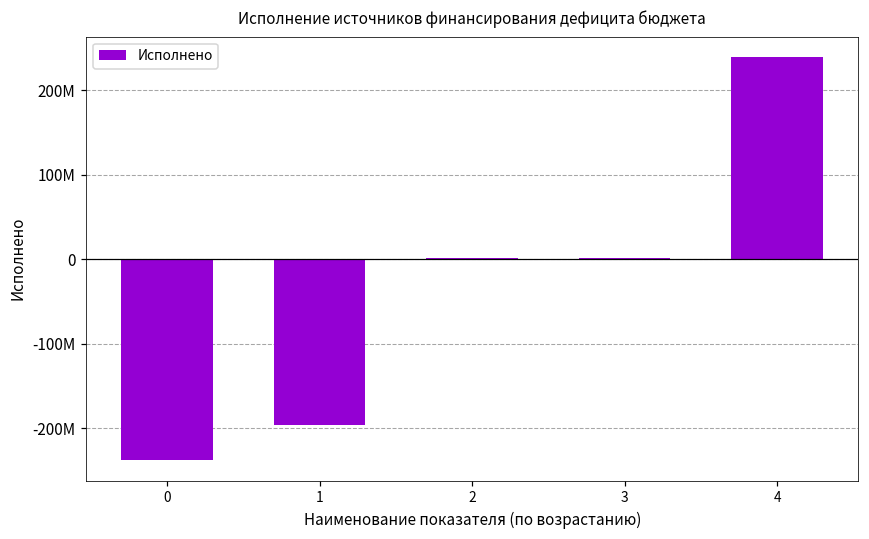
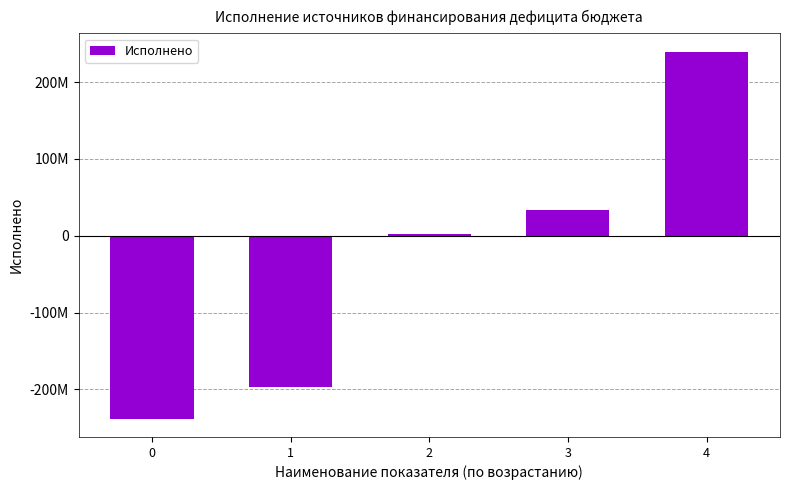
  {
    "0": -240000000,
    "1": -200000000,
-   "3": 0,
+   "3": 30000000,
    "4": 240000000
  }
